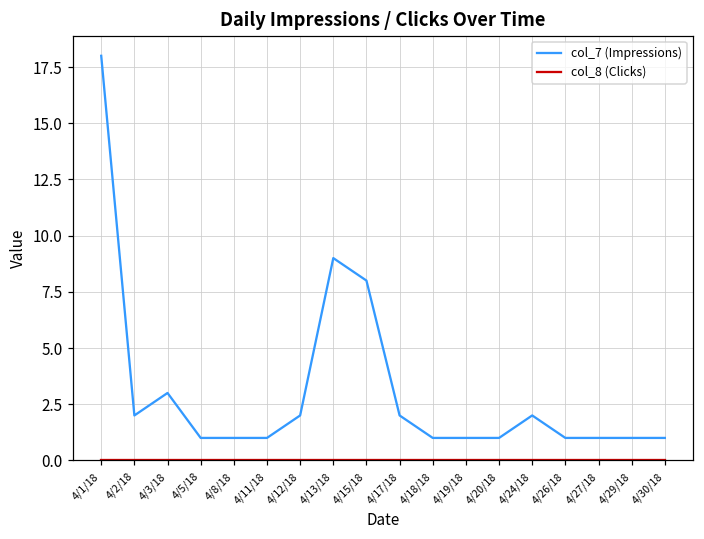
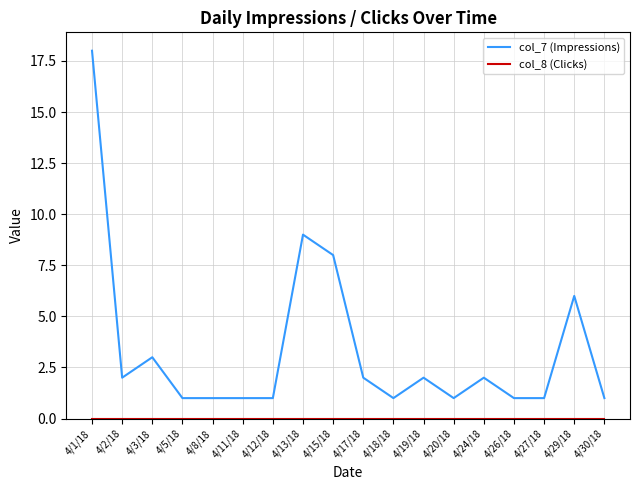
  {
    "col_7 (Impressions)": {
      "4/1/18": 18,
      "4/2/18": 2,
      "4/3/18": 3,
      "4/5/18": 1,
      "4/8/18": 1,
      "4/11/18": 1,
-     "4/12/18": 2,
+     "4/12/18": 1,
      "4/13/18": 9,
      "4/15/18": 8,
      "4/17/18": 2,
      "4/18/18": 1,
-     "4/19/18": 1,
+     "4/19/18": 2,
      "4/20/18": 1,
      "4/24/18": 2,
      "4/26/18": 1,
      "4/27/18": 1,
-     "4/29/18": 1,
+     "4/29/18": 6,
      "4/30/18": 1
    },
    "col_8 (Clicks)": {
      "4/1/18": 0,
      "4/2/18": 0,
      "4/3/18": 0,
      "4/5/18": 0,
      "4/8/18": 0,
      "4/11/18": 0,
      "4/12/18": 0,
      "4/13/18": 0,
      "4/15/18": 0,
      "4/17/18": 0,
      "4/18/18": 0,
      "4/19/18": 0,
      "4/20/18": 0,
      "4/24/18": 0,
      "4/26/18": 0,
      "4/27/18": 0,
      "4/29/18": 0,
      "4/30/18": 0
    }
  }
